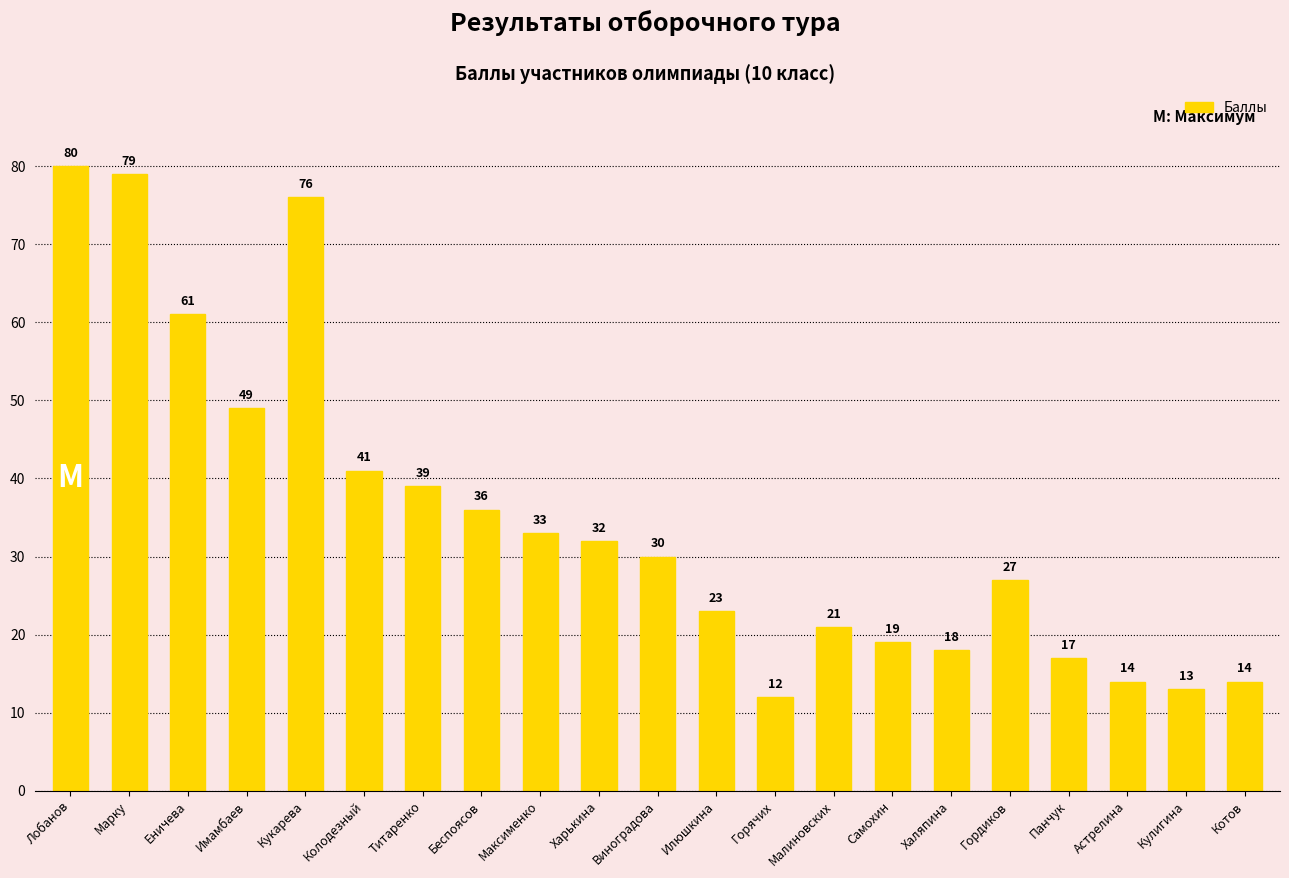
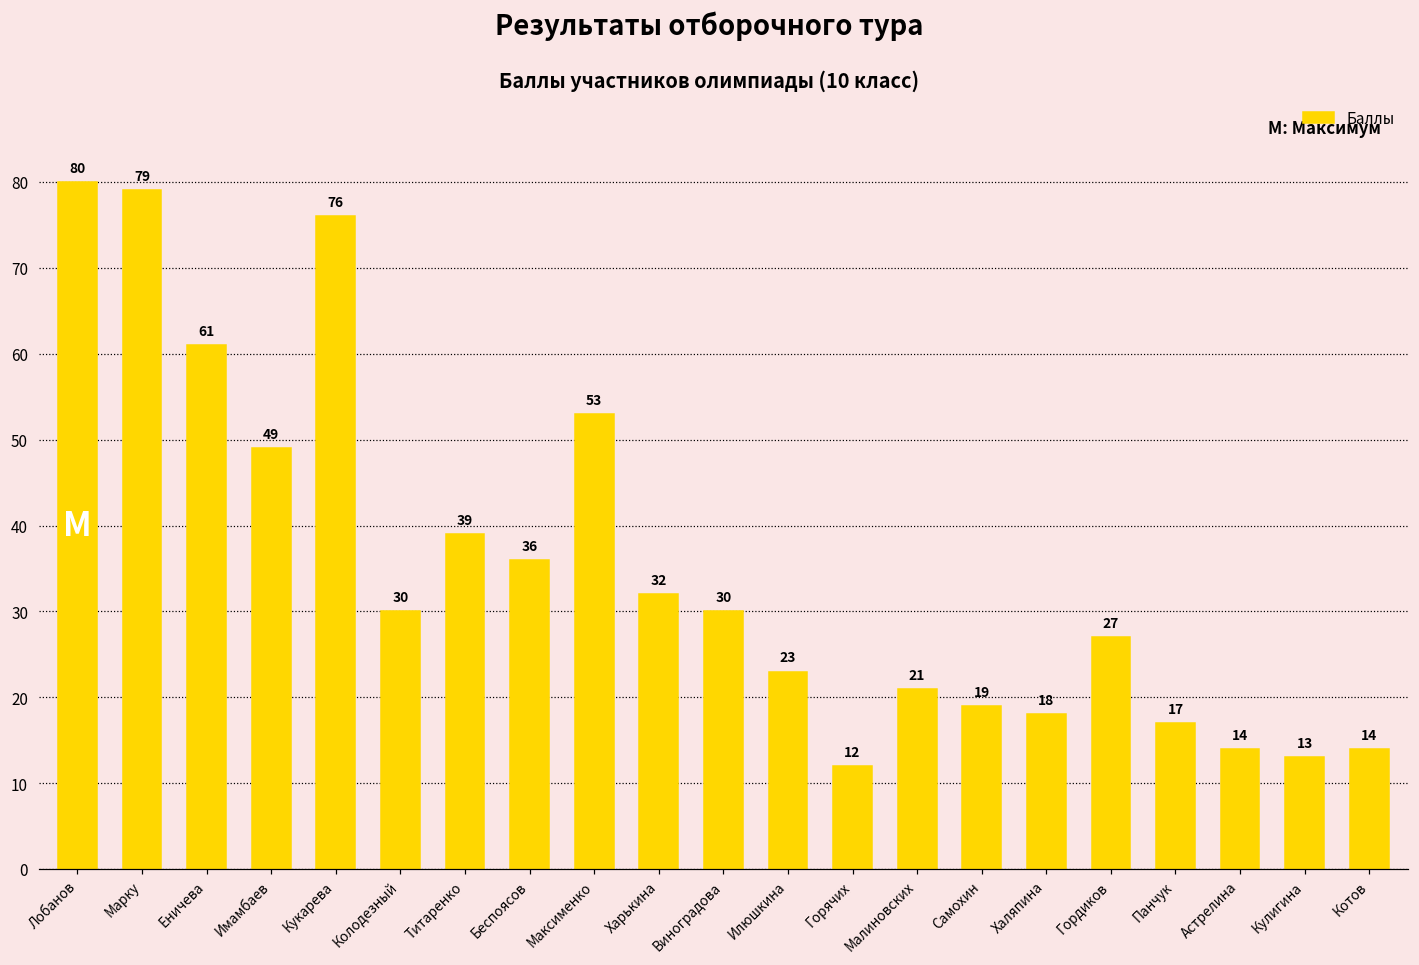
  {
    "Лобанов": 80,
    "Марку": 79,
    "Еничева": 61,
    "Имамбаев": 49,
    "Кукарева": 76,
-   "Колодезный": 41,
+   "Колодезный": 30,
    "Титаренко": 39,
    "Беспоясов": 36,
-   "Максименко": 33,
+   "Максименко": 53,
    "Харькина": 32,
    "Виноградова": 30,
    "Илюшкина": 23,
    "Горячих": 12,
    "Малиновских": 21,
    "Самохин": 19,
    "Халяпина": 18,
    "Гордиков": 27,
    "Панчук": 17,
    "Астрелина": 14,
    "Кулигина": 13,
    "Котов": 14
  }
